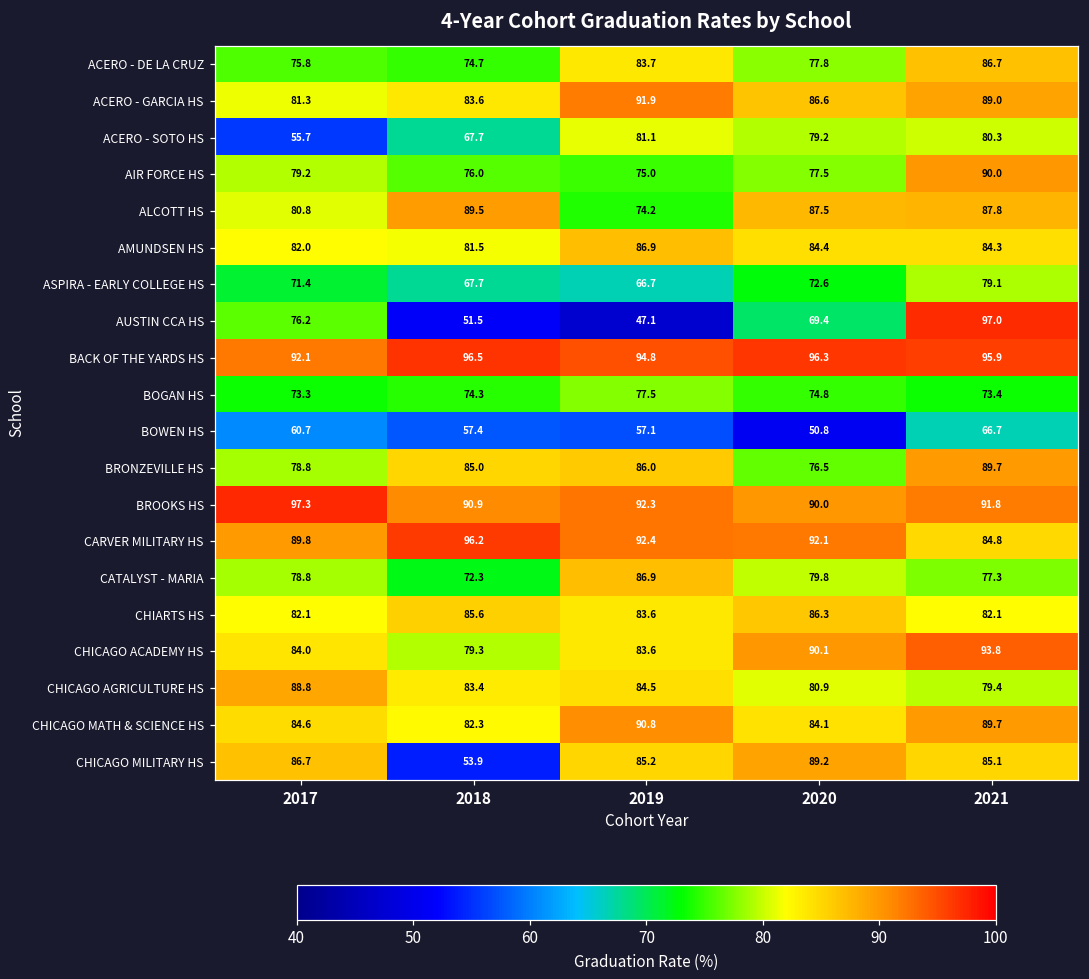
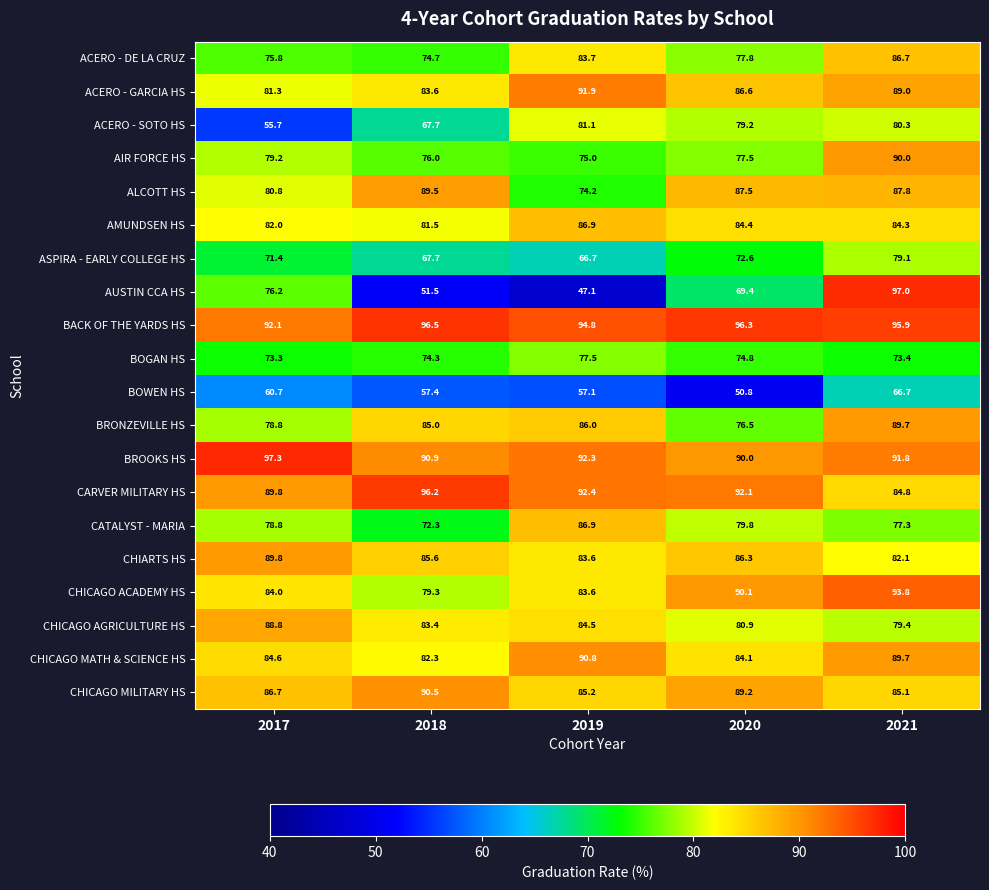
  {
    "ACERO - DE LA CRUZ": {
      "2017": 75.8,
      "2018": 74.7,
      "2019": 83.7,
      "2020": 77.8,
      "2021": 86.7
    },
    "ACERO - GARCIA HS": {
      "2017": 81.3,
      "2018": 83.6,
      "2019": 91.9,
      "2020": 86.6,
      "2021": 89.0
    },
    "ACERO - SOTO HS": {
      "2017": 55.7,
      "2018": 67.7,
      "2019": 81.1,
      "2020": 79.2,
      "2021": 80.3
    },
    "AIR FORCE HS": {
      "2017": 79.2,
      "2018": 76.0,
      "2019": 75.0,
      "2020": 77.5,
      "2021": 90.0
    },
    "ALCOTT HS": {
      "2017": 80.8,
      "2018": 89.5,
      "2019": 74.2,
      "2020": 87.5,
      "2021": 87.8
    },
    "AMUNDSEN HS": {
      "2017": 82.0,
      "2018": 81.5,
      "2019": 86.9,
      "2020": 84.4,
      "2021": 84.3
    },
    "ASPIRA - EARLY COLLEGE HS": {
      "2017": 71.4,
      "2018": 67.7,
      "2019": 66.7,
      "2020": 72.6,
      "2021": 79.1
    },
    "AUSTIN CCA HS": {
      "2017": 76.2,
      "2018": 51.5,
      "2019": 47.1,
      "2020": 69.4,
      "2021": 97.0
    },
    "BACK OF THE YARDS HS": {
      "2017": 92.1,
      "2018": 96.5,
      "2019": 94.8,
      "2020": 96.3,
      "2021": 95.9
    },
    "BOGAN HS": {
      "2017": 73.3,
      "2018": 74.3,
      "2019": 77.5,
      "2020": 74.8,
      "2021": 73.4
    },
    "BOWEN HS": {
      "2017": 60.7,
      "2018": 57.4,
      "2019": 57.1,
      "2020": 50.8,
      "2021": 66.7
    },
    "BRONZEVILLE HS": {
      "2017": 78.8,
      "2018": 85.0,
      "2019": 86.0,
      "2020": 76.5,
      "2021": 89.7
    },
    "BROOKS HS": {
      "2017": 97.3,
      "2018": 90.9,
      "2019": 92.3,
      "2020": 90.0,
      "2021": 91.8
    },
    "CARVER MILITARY HS": {
      "2017": 89.8,
      "2018": 96.2,
      "2019": 92.4,
      "2020": 92.1,
      "2021": 84.8
    },
    "CATALYST - MARIA": {
      "2017": 78.8,
      "2018": 72.3,
      "2019": 86.9,
      "2020": 79.8,
      "2021": 77.3
    },
    "CHIARTS HS": {
-     "2017": 82.1,
+     "2017": 89.8,
      "2018": 85.6,
      "2019": 83.6,
      "2020": 86.3,
      "2021": 82.1
    },
    "CHICAGO ACADEMY HS": {
      "2017": 84.0,
      "2018": 79.3,
      "2019": 83.6,
      "2020": 90.1,
      "2021": 93.8
    },
    "CHICAGO AGRICULTURE HS": {
      "2017": 88.8,
      "2018": 83.4,
      "2019": 84.5,
      "2020": 80.9,
      "2021": 79.4
    },
    "CHICAGO MATH & SCIENCE HS": {
      "2017": 84.6,
      "2018": 82.3,
      "2019": 90.8,
      "2020": 84.1,
      "2021": 89.7
    },
    "CHICAGO MILITARY HS": {
      "2017": 86.7,
-     "2018": 53.9,
+     "2018": 90.5,
      "2019": 85.2,
      "2020": 89.2,
      "2021": 85.1
    }
  }
